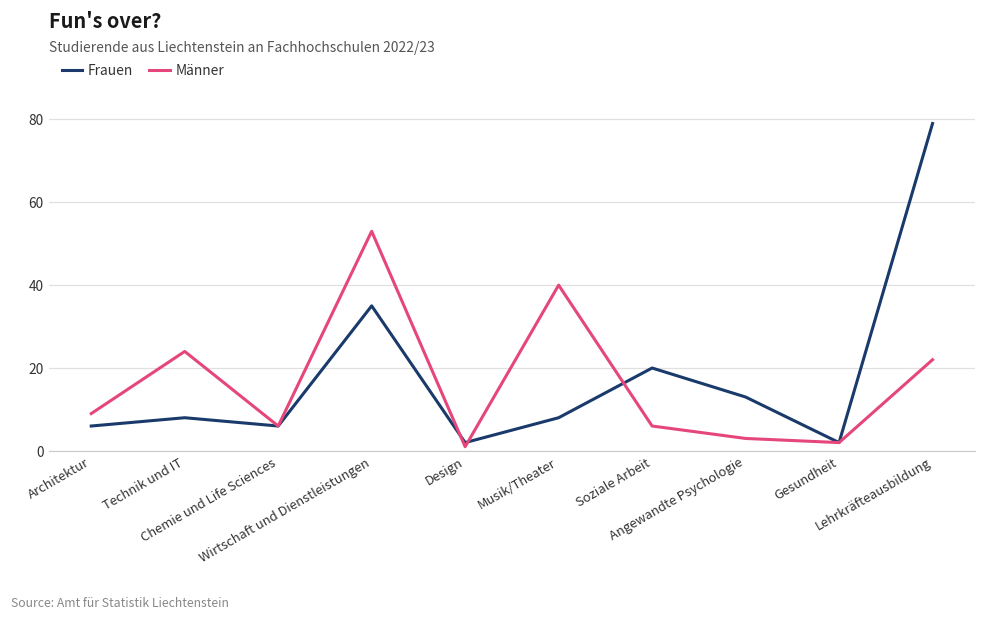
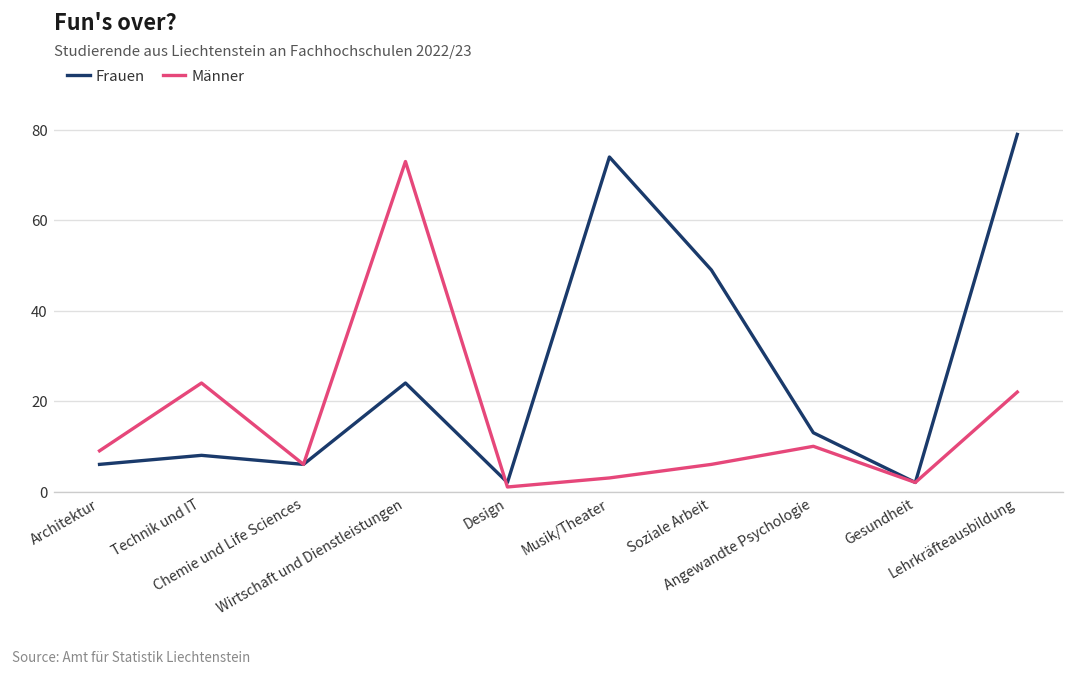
  {
    "Frauen": {
      "Architektur": 6,
      "Technik und IT": 8,
-     "Wirtschaft und Dienstleistungen": 35,
+     "Wirtschaft und Dienstleistungen": 24,
      "Design": 2,
-     "Musik/Theater": 8,
-     "Soziale Arbeit": 20,
+     "Musik/Theater": 74,
+     "Soziale Arbeit": 49,
      "Angewandte Psychologie": 13,
      "Lehrkräfteausbildung": 79
    },
    "Männer": {
      "Architektur": 9,
      "Technik und IT": 24,
-     "Wirtschaft und Dienstleistungen": 53,
+     "Wirtschaft und Dienstleistungen": 73,
      "Design": 1,
-     "Musik/Theater": 40,
+     "Musik/Theater": 3,
      "Soziale Arbeit": 6,
-     "Angewandte Psychologie": 3,
+     "Angewandte Psychologie": 10,
      "Lehrkräfteausbildung": 22
    }
  }
